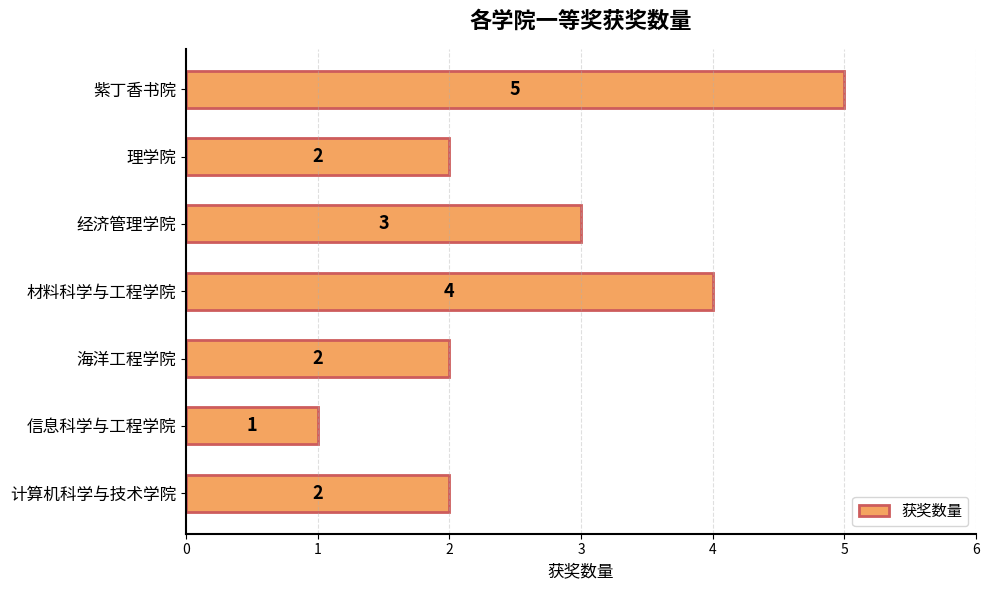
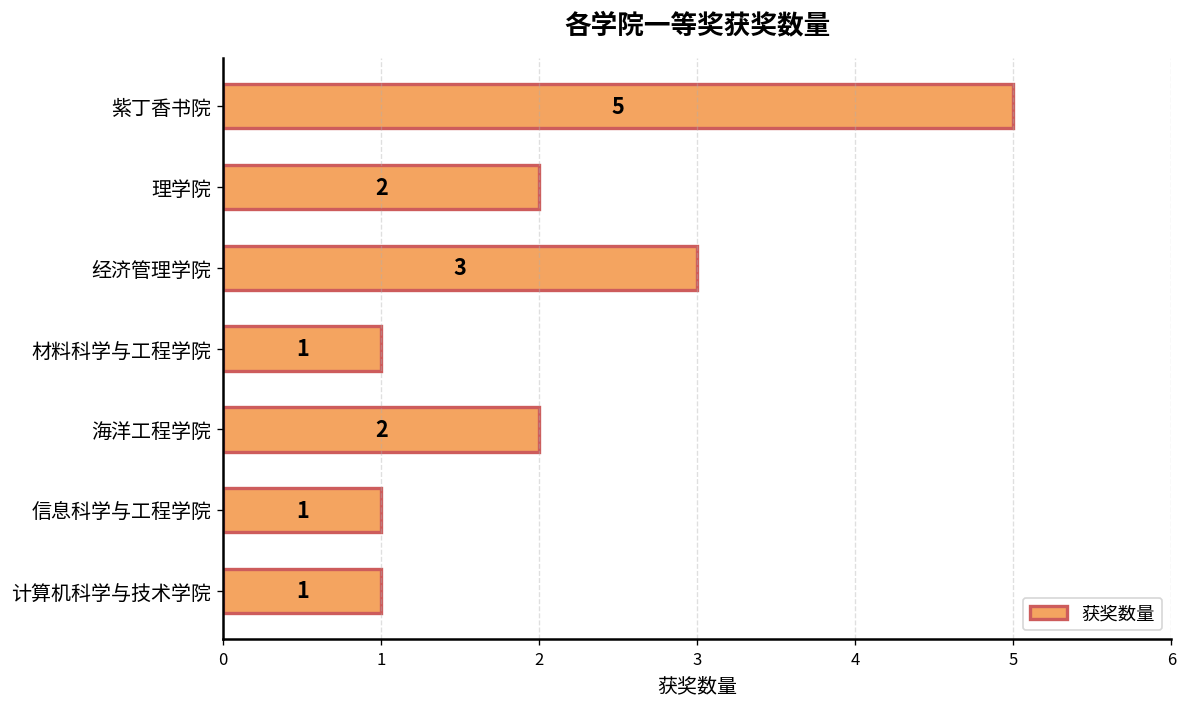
  {
    "紫丁香书院": 5,
    "理学院": 2,
    "经济管理学院": 3,
-   "材料科学与工程学院": 4,
+   "材料科学与工程学院": 1,
    "海洋工程学院": 2,
    "信息科学与工程学院": 1,
-   "计算机科学与技术学院": 2
+   "计算机科学与技术学院": 1
  }
